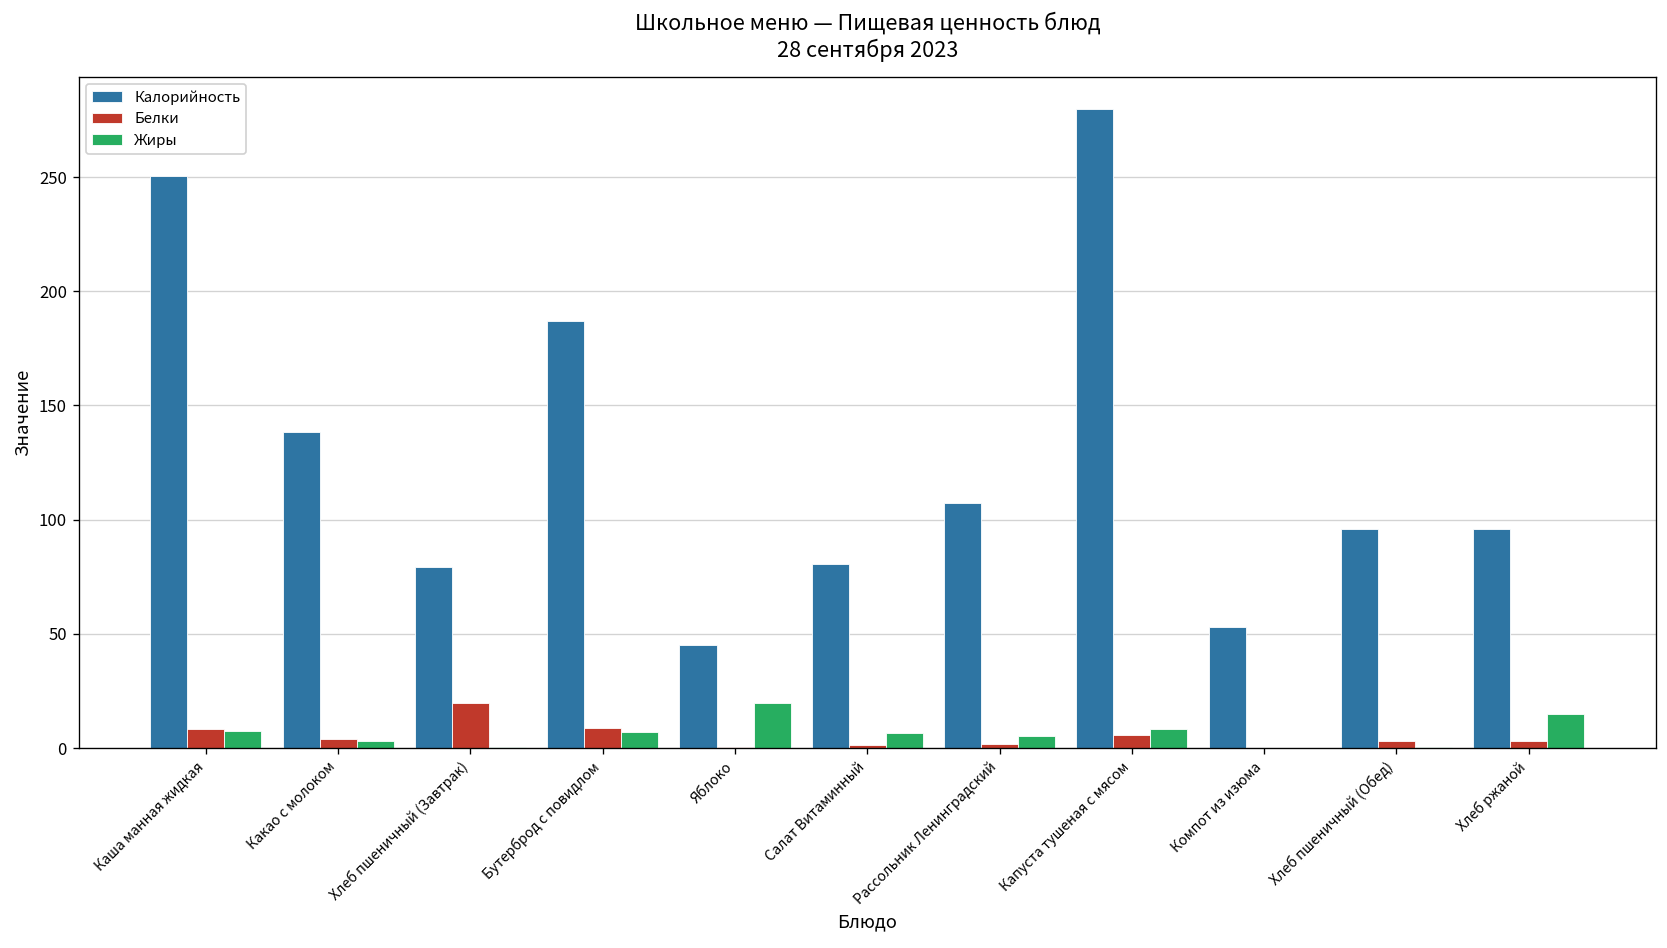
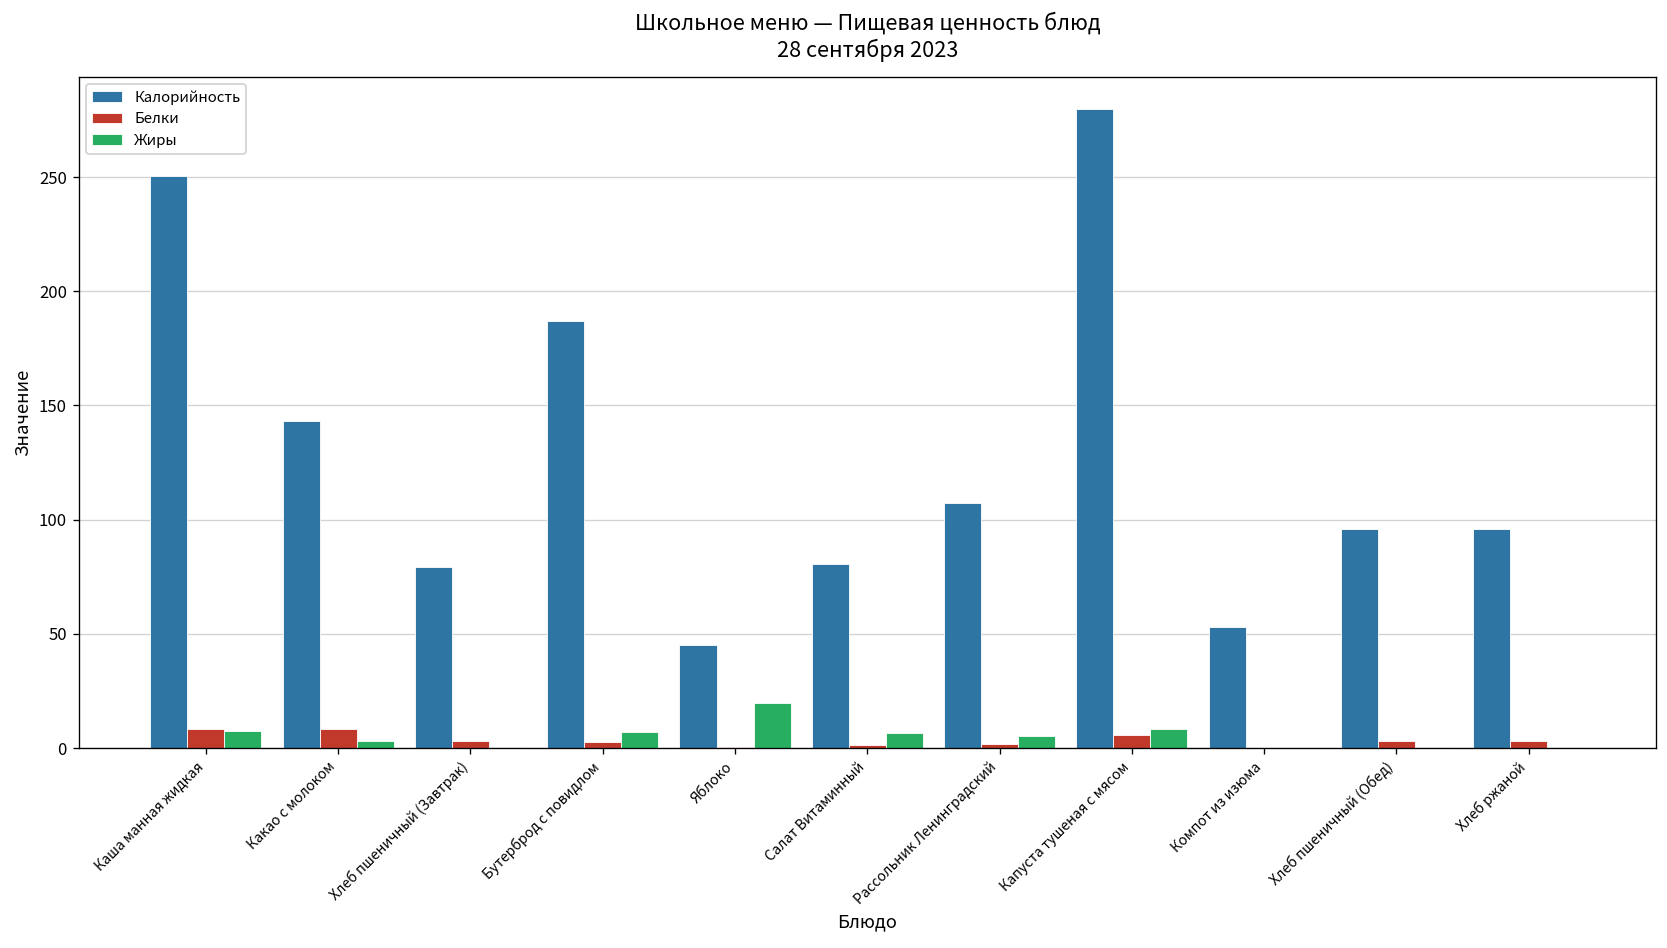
  {
    "Калорийность": {
      "Каша манная жидкая": 251,
-     "Какао с молоком": 138,
+     "Какао с молоком": 143,
      "Хлеб пшеничный (Завтрак)": 79,
      "Бутерброд с повидлом": 187,
      "Яблоко": 45,
      "Салат Витаминный": 81,
      "Рассольник Ленинградский": 107,
      "Капуста тушеная с мясом": 280,
      "Компот из изюма": 53,
      "Хлеб пшеничный (Обед)": 96,
      "Хлеб ржаной": 96
    },
    "Белки": {
      "Каша манная жидкая": 9,
-     "Какао с молоком": 4,
-     "Хлеб пшеничный (Завтрак)": 20,
-     "Бутерброд с повидлом": 9,
+     "Какао с молоком": 8,
+     "Хлеб пшеничный (Завтрак)": 3,
+     "Бутерброд с повидлом": 3,
      "Рассольник Ленинградский": 2,
      "Капуста тушеная с мясом": 6,
      "Хлеб пшеничный (Обед)": 3,
      "Хлеб ржаной": 3
    },
    "Жиры": {
      "Каша манная жидкая": 7,
      "Какао с молоком": 3,
      "Бутерброд с повидлом": 7,
      "Яблоко": 20,
      "Салат Витаминный": 7,
      "Рассольник Ленинградский": 5,
      "Капуста тушеная с мясом": 8,
-     "Хлеб ржаной": 15
+     "Хлеб ржаной": 0
    }
  }
